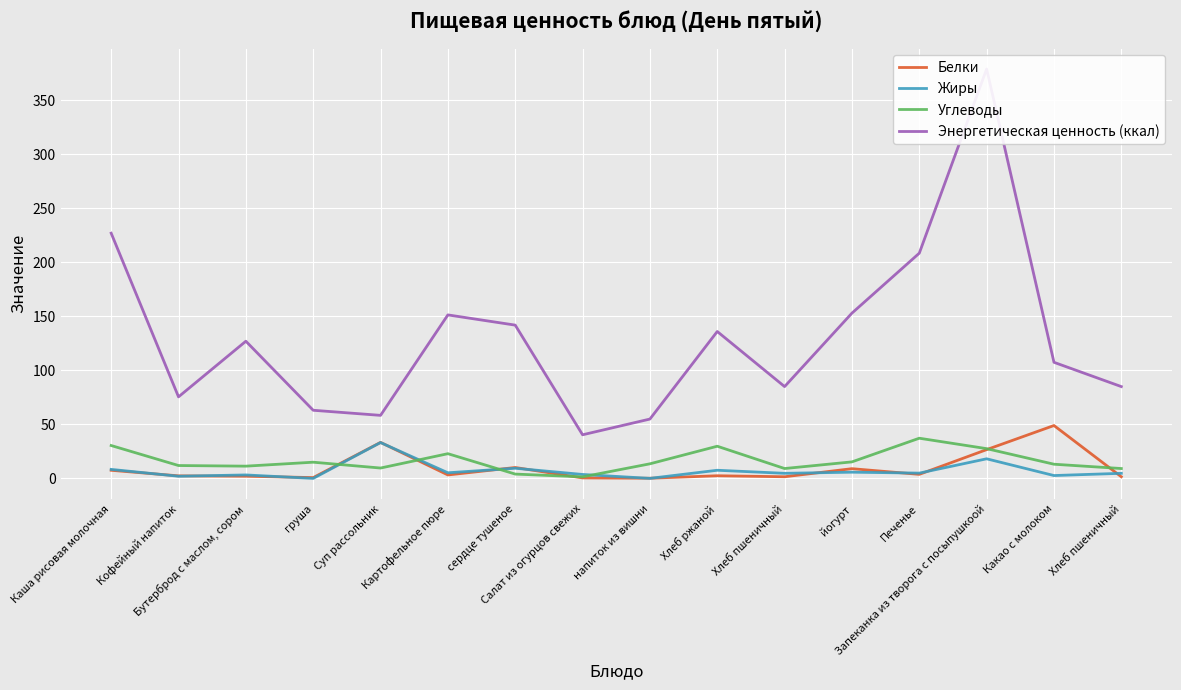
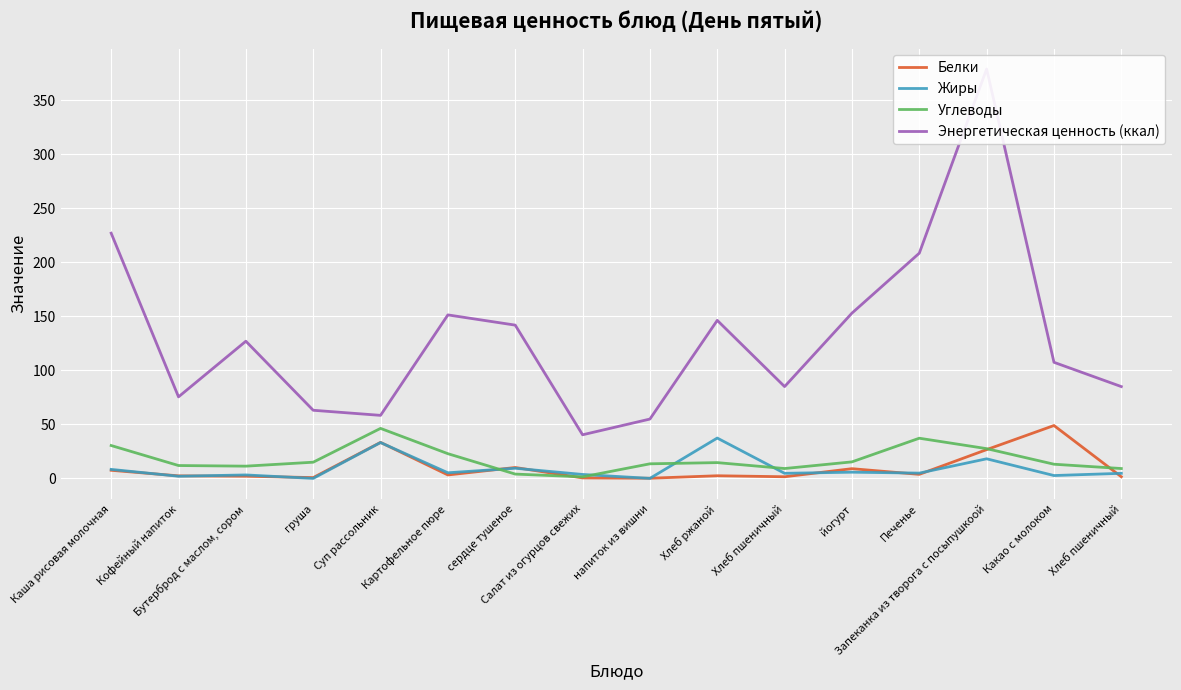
  {
    "Белки": {
      "Хлеб ржаной": 2,
      "йогурт": 9,
      "Какао с молоком": 49
    },
    "Жиры": {
-     "Хлеб ржаной": 8,
+     "Хлеб ржаной": 37,
      "йогурт": 6,
      "Запеканка из творога с посыпушкоой": 18,
      "Какао с молоком": 3
    },
    "Углеводы": {
      "Каша рисовая молочная": 30,
      "Кофейный напиток": 12,
      "Бутерброд с маслом, сором": 11,
      "груша": 15,
-     "Суп рассольник": 10,
+     "Суп рассольник": 46,
      "Картофельное пюре": 23,
      "сердце тушеное": 4,
      "напиток из вишни": 14,
-     "Хлеб ржаной": 30,
+     "Хлеб ржаной": 15,
      "йогурт": 15,
      "Печенье": 37,
      "Какао с молоком": 13
    },
    "Энергетическая ценность (ккал)": {
      "Каша рисовая молочная": 227,
      "Кофейный напиток": 76,
      "Бутерброд с маслом, сором": 127,
      "груша": 63,
      "Суп рассольник": 58,
      "Картофельное пюре": 151,
      "сердце тушеное": 142,
      "Салат из огурцов свежих": 40,
      "напиток из вишни": 55,
-     "Хлеб ржаной": 136,
+     "Хлеб ржаной": 146,
      "йогурт": 153,
      "Печенье": 209,
      "Какао с молоком": 107
    }
  }
